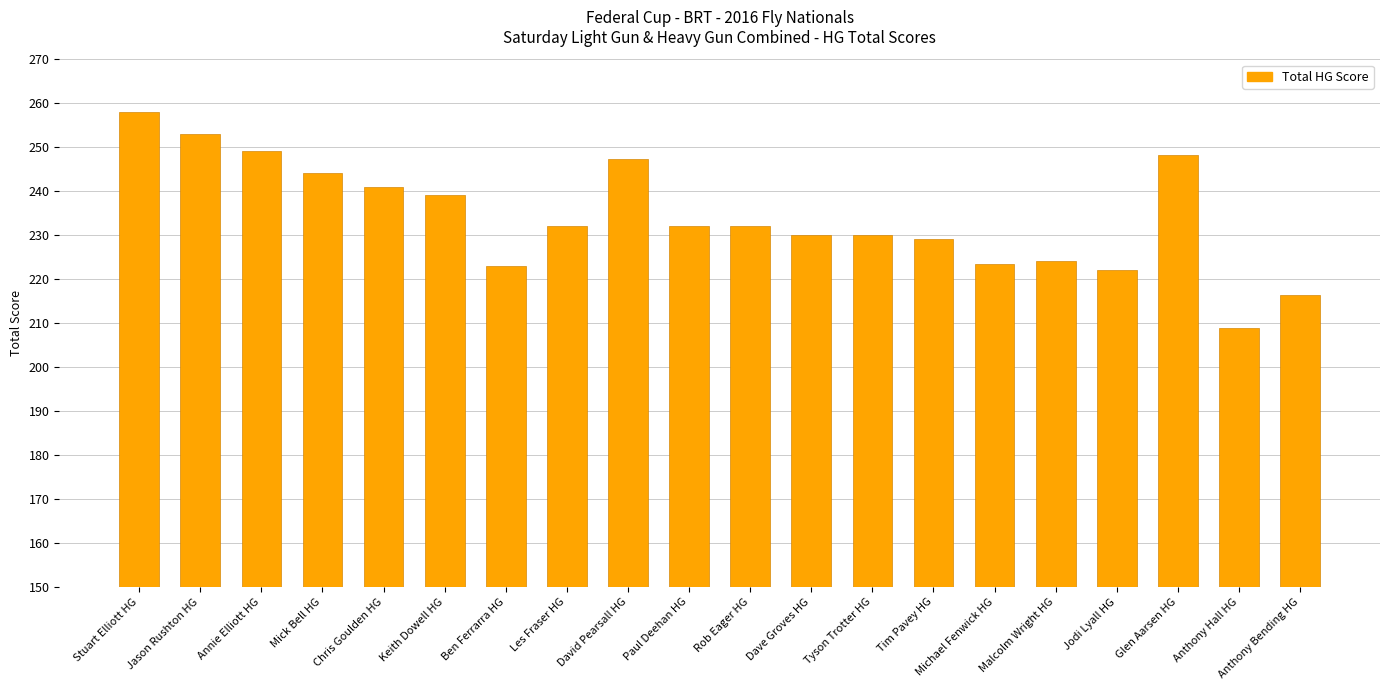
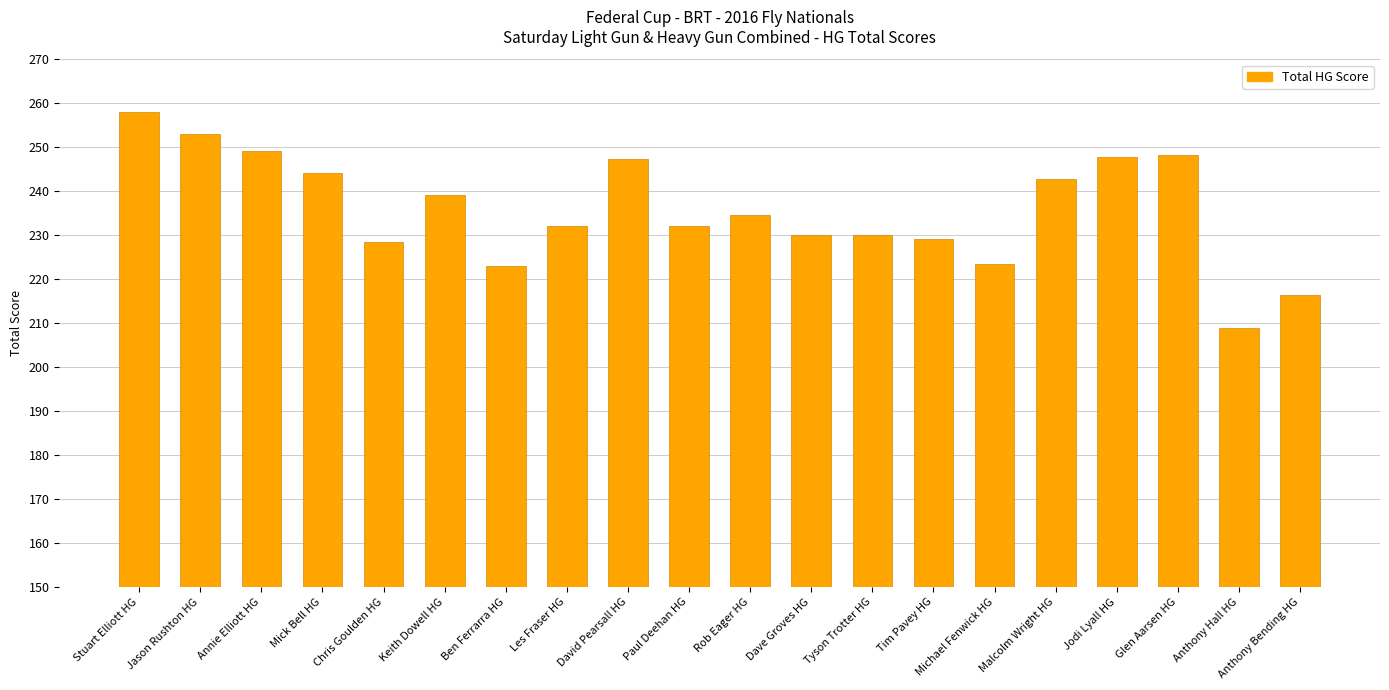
  {
    "Stuart Elliott HG": 258,
    "Jason Rushton HG": 253,
    "Annie Elliott HG": 249,
    "Mick Bell HG": 244,
-   "Chris Goulden HG": 241,
+   "Chris Goulden HG": 228,
    "Keith Dowell HG": 239,
    "Ben Ferrarra HG": 223,
    "Les Fraser HG": 232,
    "David Pearsall HG": 247,
    "Paul Deehan HG": 232,
-   "Rob Eager HG": 232,
+   "Rob Eager HG": 235,
    "Dave Groves HG": 230,
    "Tyson Trotter HG": 230,
    "Tim Pavey HG": 229,
    "Michael Fenwick HG": 224,
-   "Malcolm Wright HG": 224,
-   "Jodi Lyall HG": 222,
+   "Malcolm Wright HG": 243,
+   "Jodi Lyall HG": 248,
    "Glen Aarsen HG": 248,
    "Anthony Hall HG": 209,
    "Anthony Bending HG": 216
  }
